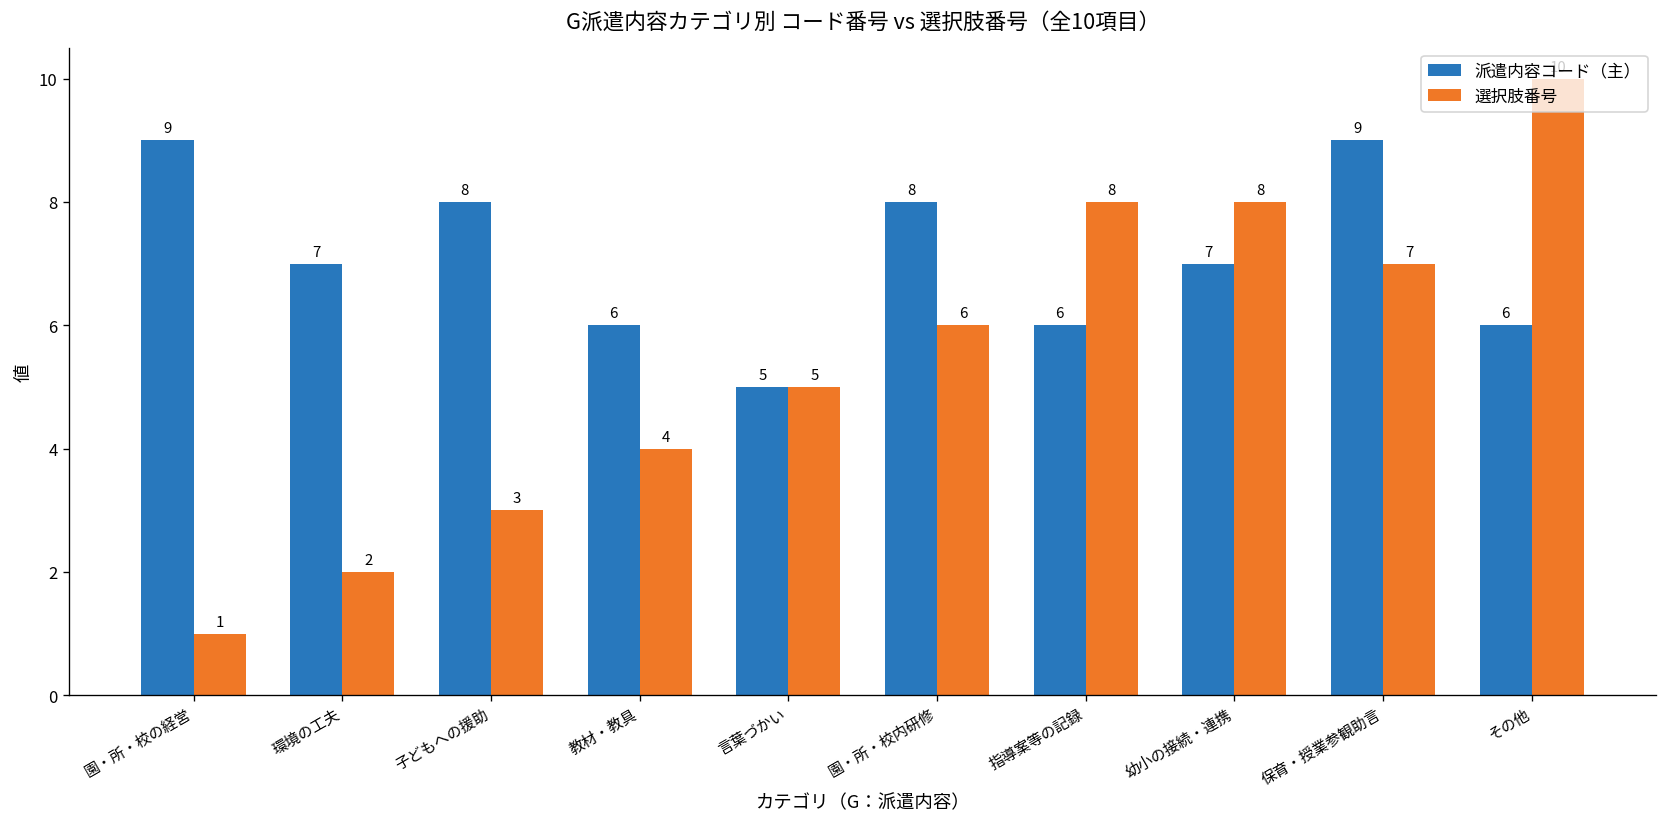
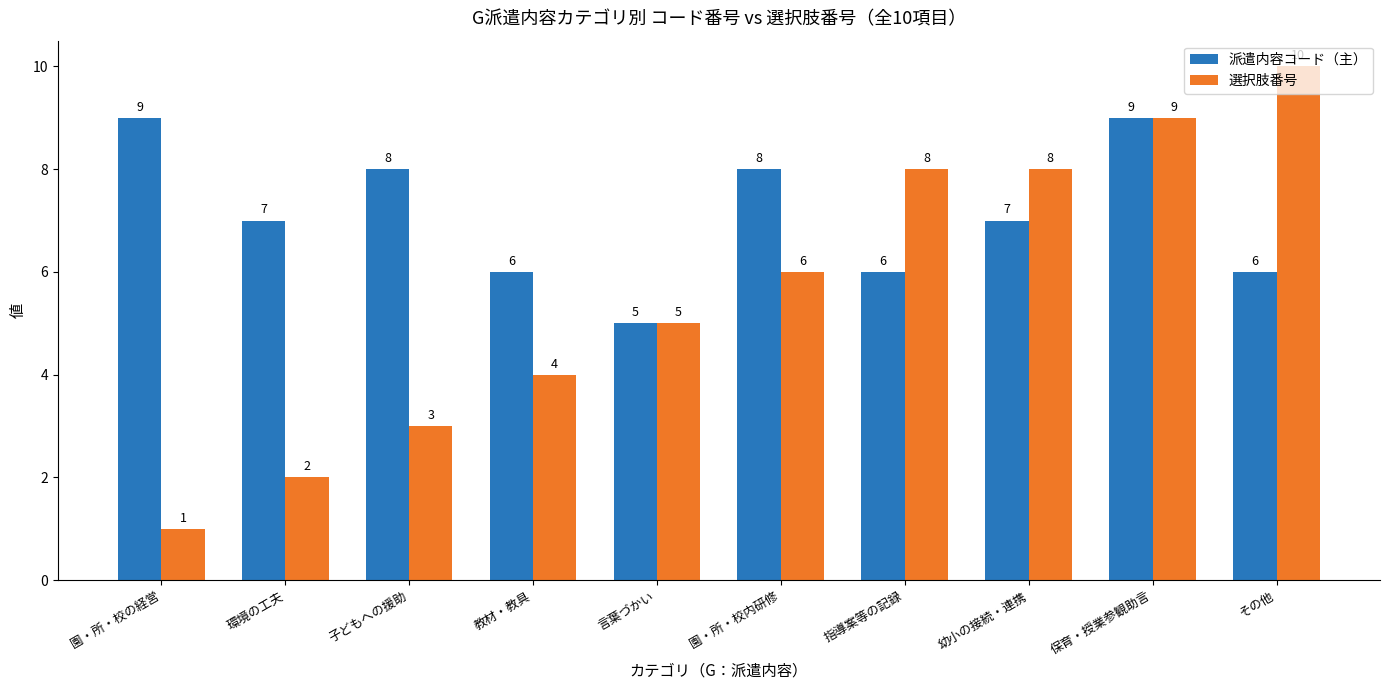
  {
    "派遣内容コード（主）": {
      "園・所・校の経営": 9,
      "環境の工夫": 7,
      "子どもへの援助": 8,
      "教材・教具": 6,
      "言葉づかい": 5,
      "園・所・校内研修": 8,
      "指導案等の記録": 6,
      "幼小の接続・連携": 7,
      "保育・授業参観助言": 9,
      "その他": 6
    },
    "選択肢番号": {
      "園・所・校の経営": 1,
      "環境の工夫": 2,
      "子どもへの援助": 3,
      "教材・教具": 4,
      "言葉づかい": 5,
      "園・所・校内研修": 6,
      "指導案等の記録": 8,
      "幼小の接続・連携": 8,
-     "保育・授業参観助言": 7
+     "保育・授業参観助言": 9
    }
  }
